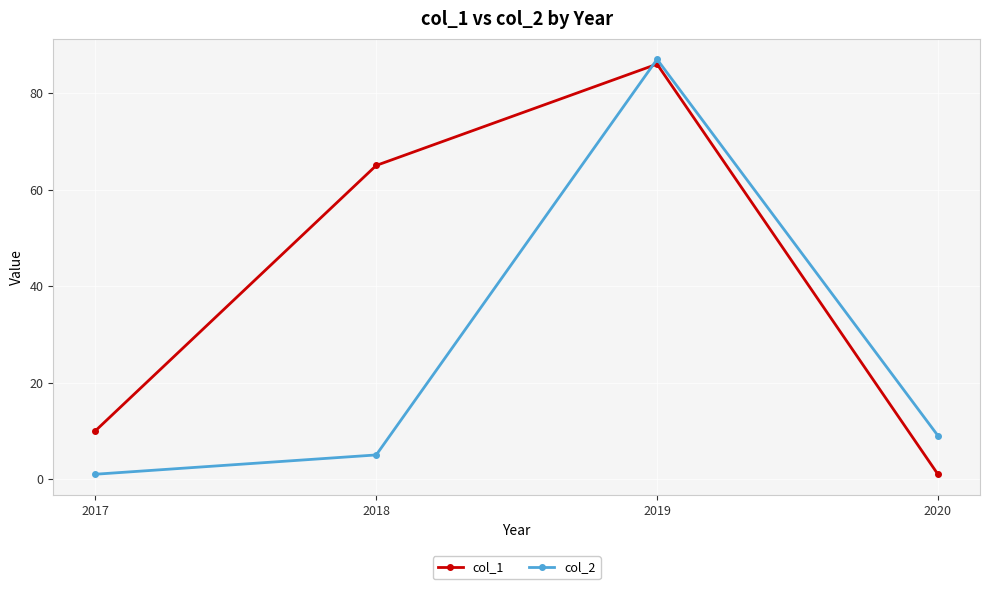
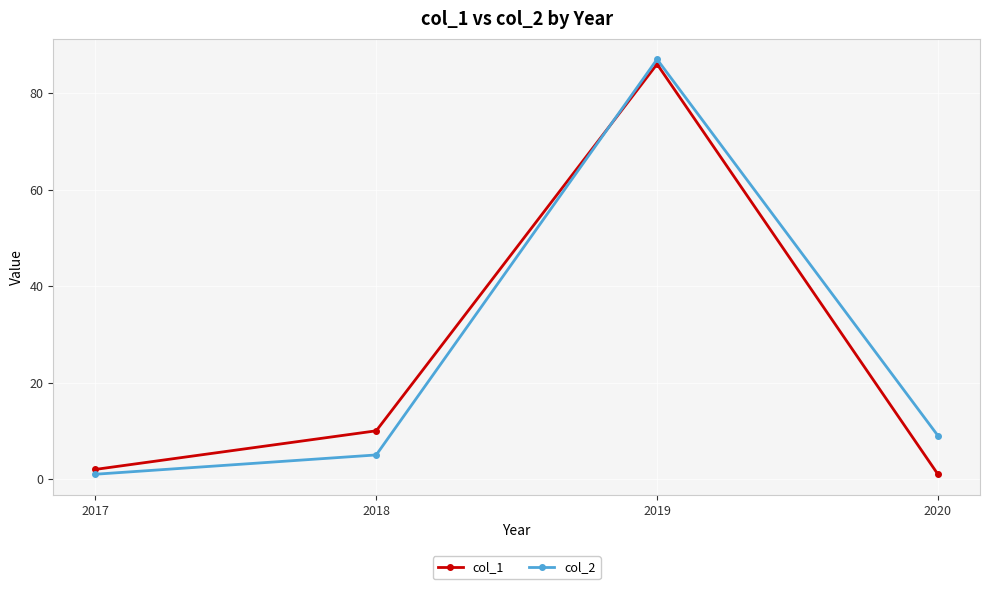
  {
    "col_1": {
-     "2017": 10,
-     "2018": 65,
+     "2017": 2,
+     "2018": 10,
      "2019": 86,
      "2020": 1
    },
    "col_2": {
      "2017": 1,
      "2018": 5,
      "2019": 87,
      "2020": 9
    }
  }
